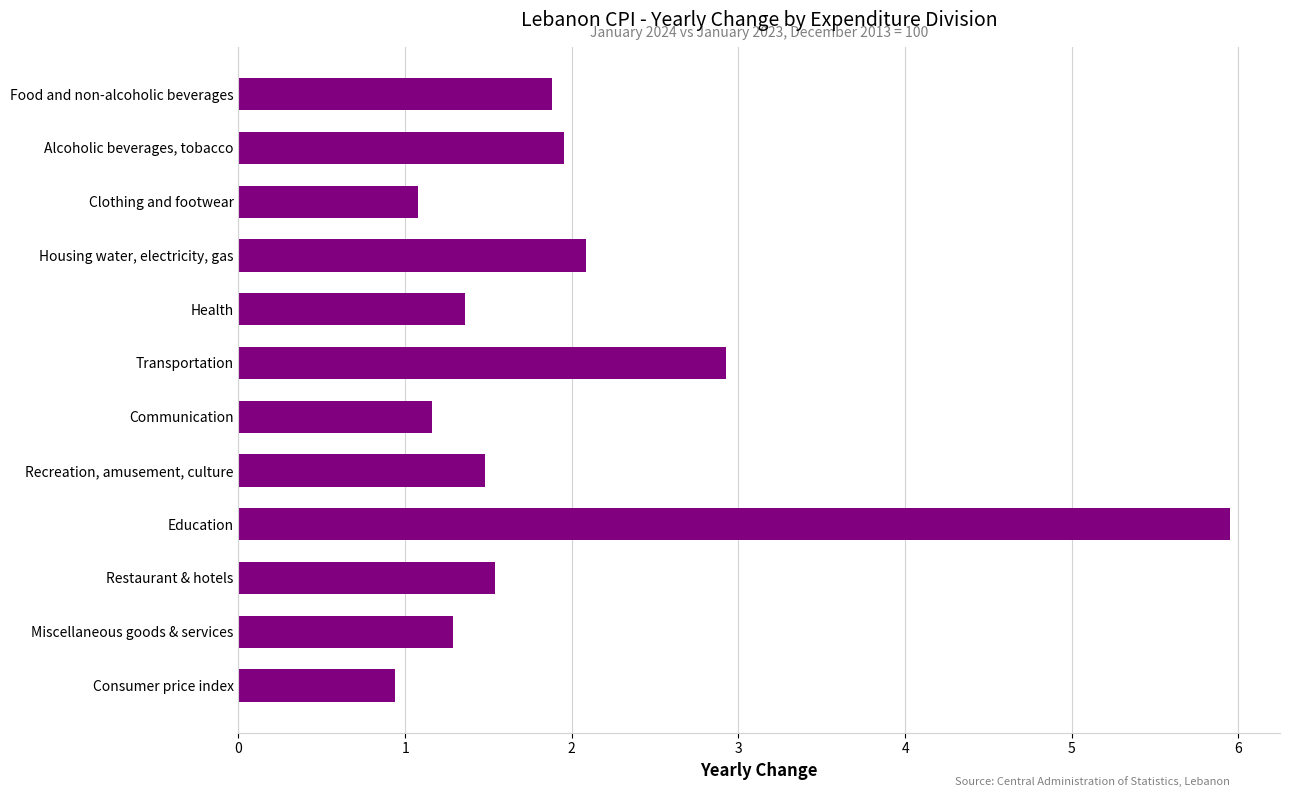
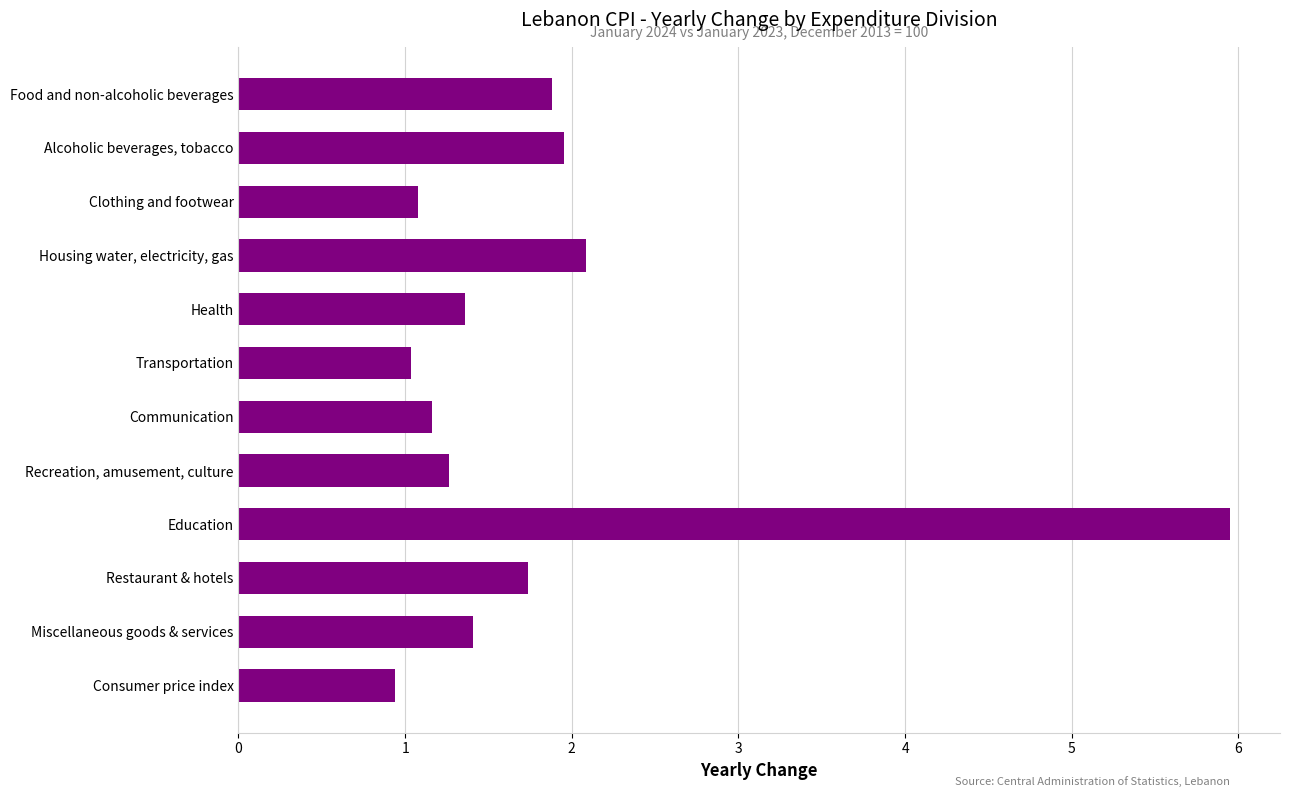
  {
    "Food and non-alcoholic beverages": 1.88,
    "Alcoholic beverages, tobacco": 1.95,
    "Clothing and footwear": 1.08,
    "Housing water, electricity, gas": 2.09,
    "Health": 1.36,
-   "Transportation": 2.92,
+   "Transportation": 1.04,
    "Communication": 1.16,
-   "Recreation, amusement, culture": 1.48,
+   "Recreation, amusement, culture": 1.27,
    "Education": 5.95,
-   "Restaurant & hotels": 1.54,
-   "Miscellaneous goods & services": 1.29,
+   "Restaurant & hotels": 1.73,
+   "Miscellaneous goods & services": 1.41,
    "Consumer price index": 0.94
  }
